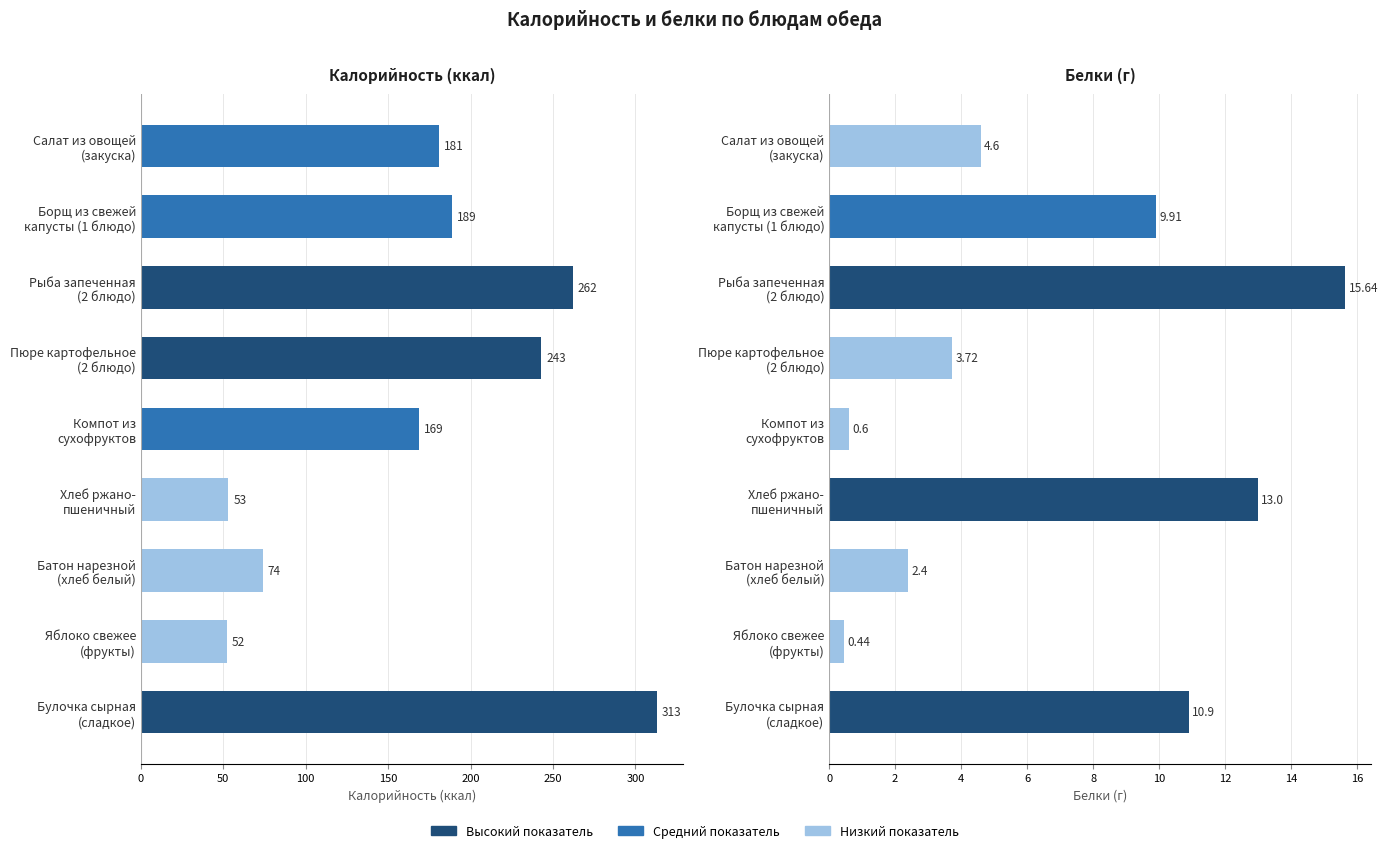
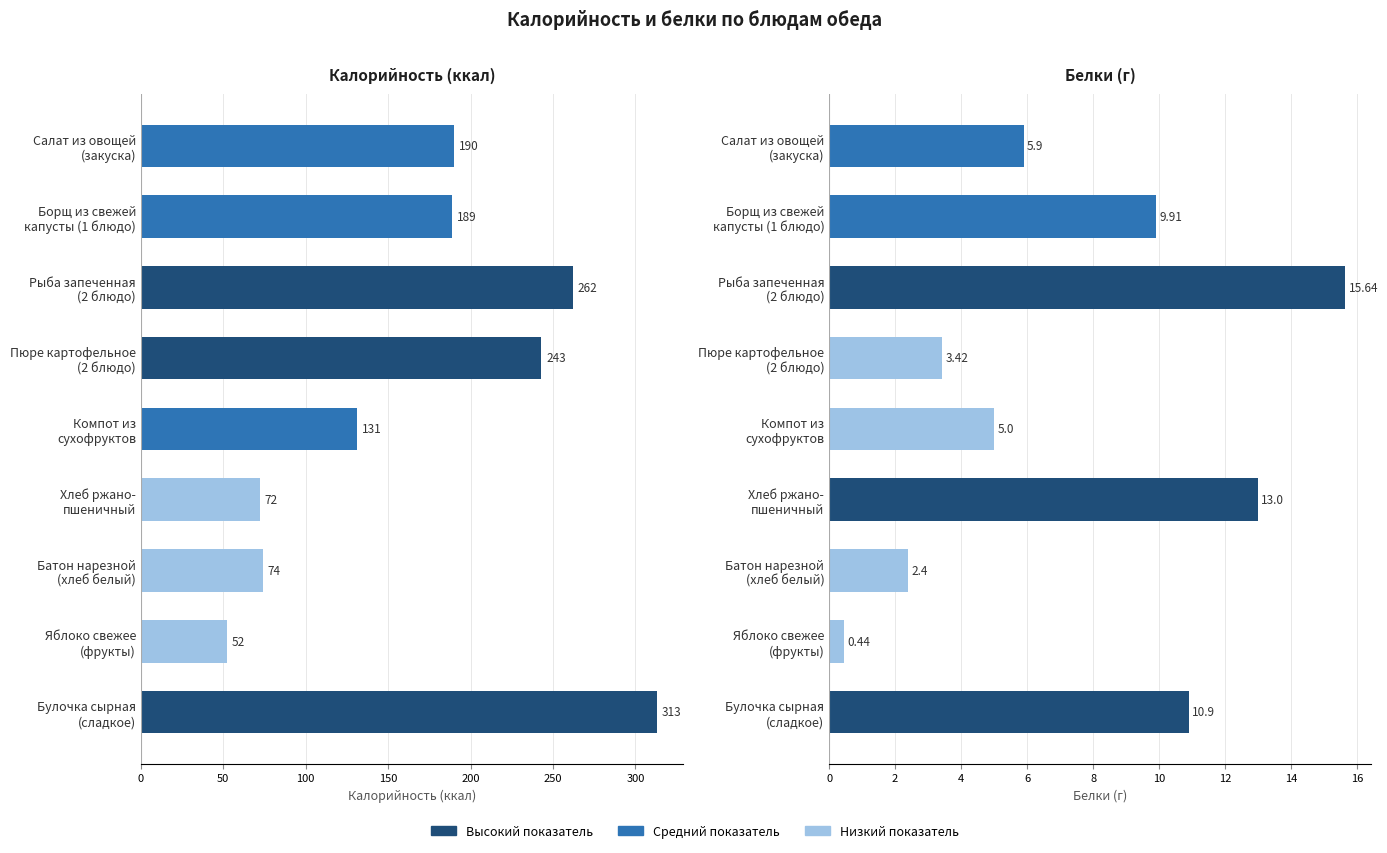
  {
    "Калорийность (ккал)": {
-     "Салат из овощей (закуска)": 181,
+     "Салат из овощей (закуска)": 190,
      "Борщ из свежей капусты (1 блюдо)": 189,
      "Рыба запеченная (2 блюдо)": 262,
      "Пюре картофельное (2 блюдо)": 243,
-     "Компот из сухофруктов": 169,
-     "Хлеб ржано- пшеничный": 53,
+     "Компот из сухофруктов": 131,
+     "Хлеб ржано- пшеничный": 72,
      "Батон нарезной (хлеб белый)": 74,
      "Яблоко свежее (фрукты)": 52,
      "Булочка сырная (сладкое)": 313
    },
    "Белки (г)": {
-     "Салат из овощей (закуска)": 4.6,
+     "Салат из овощей (закуска)": 5.9,
      "Борщ из свежей капусты (1 блюдо)": 9.91,
      "Рыба запеченная (2 блюдо)": 15.64,
-     "Пюре картофельное (2 блюдо)": 3.72,
-     "Компот из сухофруктов": 0.6,
+     "Пюре картофельное (2 блюдо)": 3.42,
+     "Компот из сухофруктов": 5.0,
      "Хлеб ржано- пшеничный": 13.0,
      "Батон нарезной (хлеб белый)": 2.4,
      "Яблоко свежее (фрукты)": 0.44,
      "Булочка сырная (сладкое)": 10.9
    }
  }
